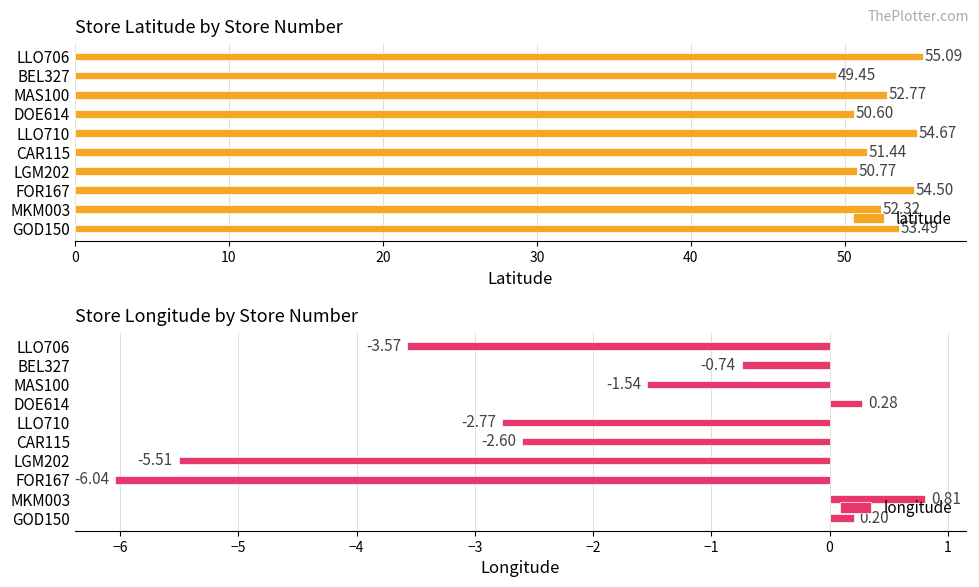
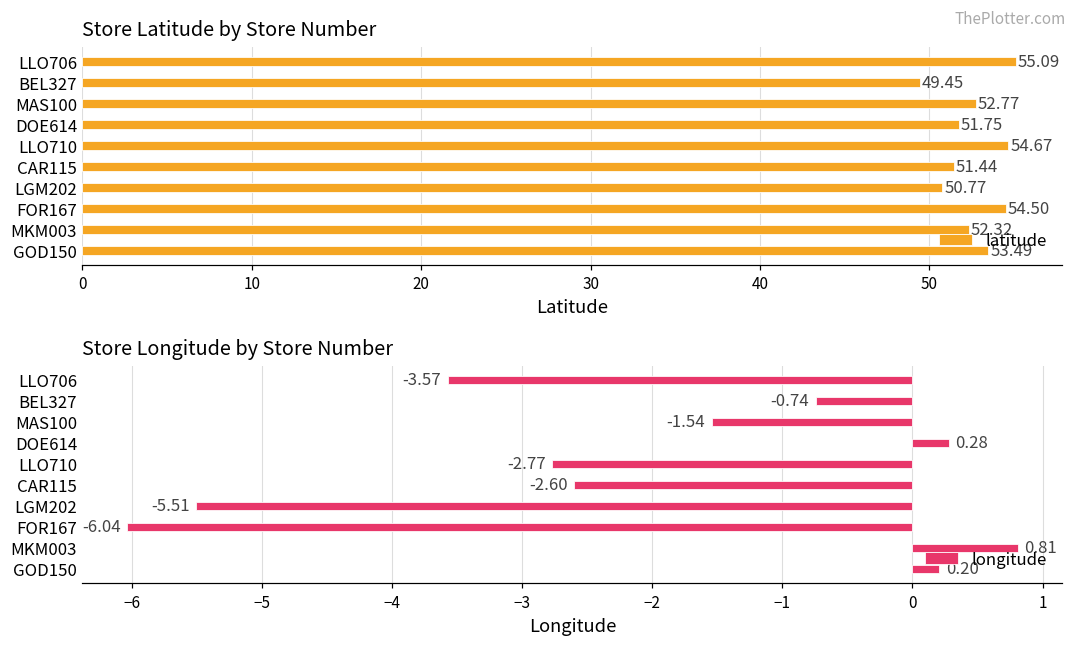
  {
    "Store Latitude by Store Number": {
      "LLO706": 55.09,
      "BEL327": 49.45,
      "MAS100": 52.77,
-     "DOE614": 50.60,
+     "DOE614": 51.75,
      "LLO710": 54.67,
      "CAR115": 51.44,
      "LGM202": 50.77,
      "FOR167": 54.50,
      "MKM003": 52.32,
      "GOD150": 53.49
    },
    "Store Longitude by Store Number": {
      "LLO706": -3.57,
      "BEL327": -0.74,
      "MAS100": -1.54,
      "DOE614": 0.28,
      "LLO710": -2.77,
      "CAR115": -2.60,
      "LGM202": -5.51,
      "FOR167": -6.04,
      "MKM003": 0.81,
      "GOD150": 0.20
    }
  }
